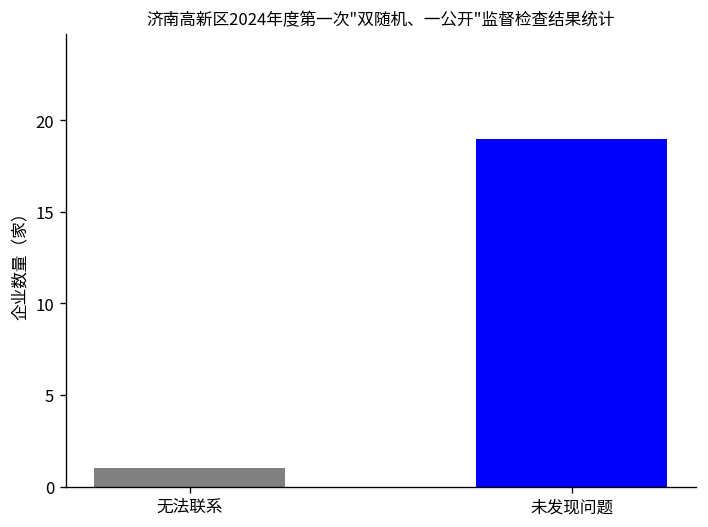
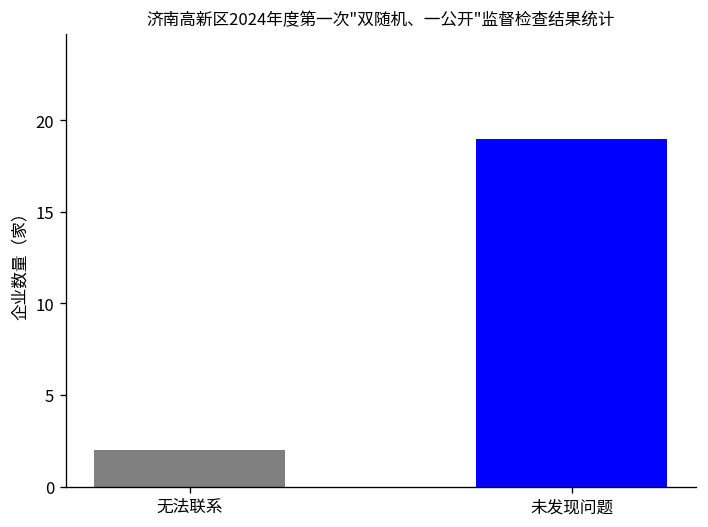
  {
-   "无法联系": 1,
+   "无法联系": 2,
    "未发现问题": 19
  }
